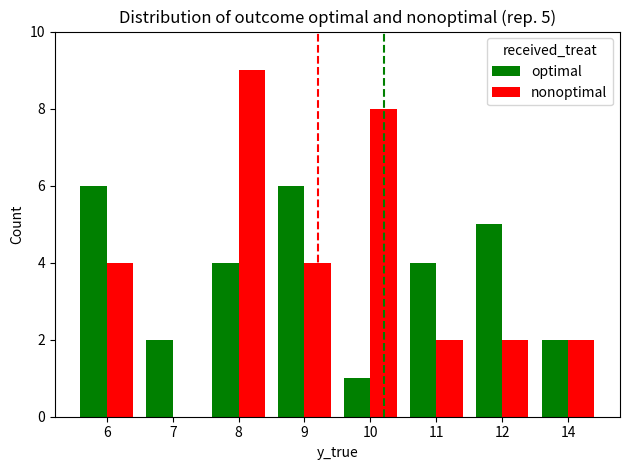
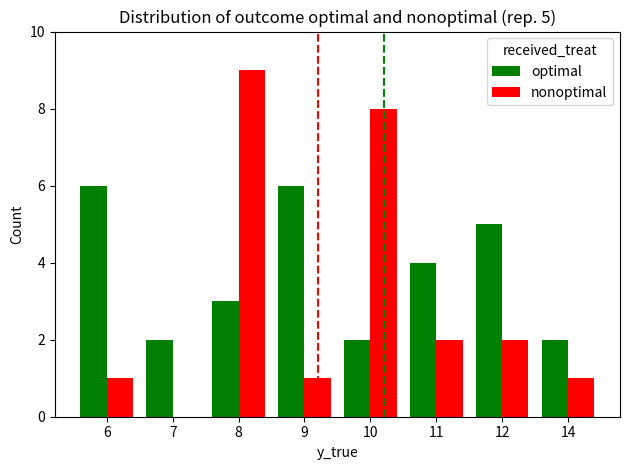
  {
    "optimal": {
      "6": 6,
      "7": 2,
-     "8": 4,
+     "8": 3,
      "9": 6,
-     "10": 1,
+     "10": 2,
      "11": 4,
      "12": 5,
      "14": 2
    },
    "nonoptimal": {
-     "6": 4,
+     "6": 1,
      "7": 0,
      "8": 9,
-     "9": 4,
+     "9": 1,
      "10": 8,
      "11": 2,
      "12": 2,
-     "14": 2
+     "14": 1
    }
  }
